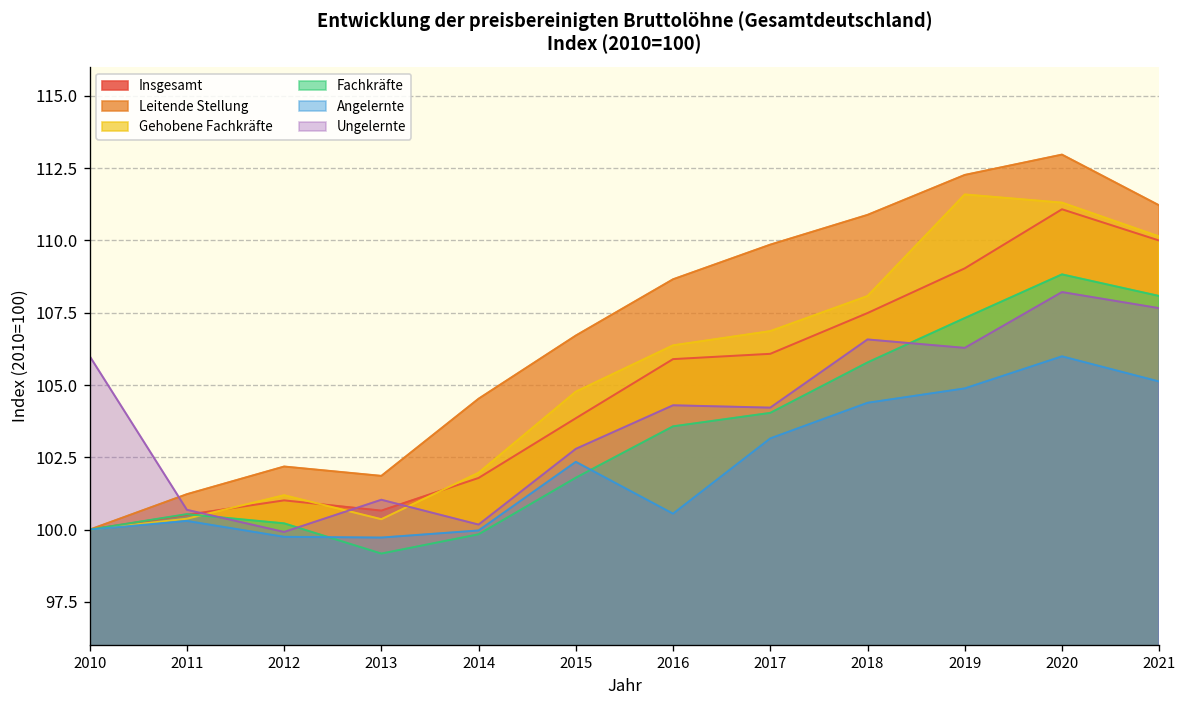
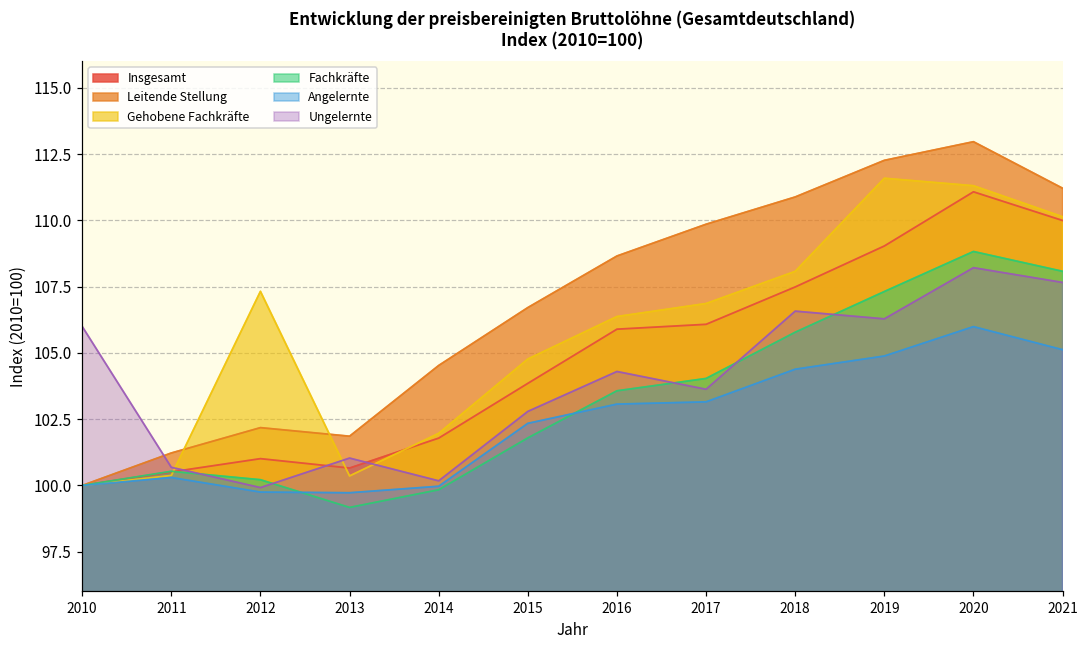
  {
    "Gehobene Fachkräfte": {
-     "2012": 101.2,
+     "2012": 107.3,
      "2013": 100.4,
      "2014": 102.0,
      "2015": 104.8,
      "2016": 106.4,
      "2017": 106.9,
      "2018": 108.1,
      "2019": 111.6,
      "2020": 111.3,
      "2021": 110.1
    },
    "Fachkräfte": {
      "2012": 100.2,
      "2013": 99.2,
      "2014": 99.8,
      "2015": 101.8,
      "2016": 103.6,
      "2017": 104.0,
      "2018": 105.8,
      "2019": 107.3,
      "2020": 108.8,
      "2021": 108.1
    },
    "Angelernte": {
      "2012": 99.8,
      "2013": 99.7,
      "2014": 100.0,
      "2015": 102.3,
-     "2016": 100.6,
+     "2016": 103.1,
      "2017": 103.2,
      "2018": 104.4,
      "2019": 104.9,
      "2020": 106.0,
      "2021": 105.1
    },
    "Ungelernte": {
      "2010": 106.0,
      "2011": 100.7,
      "2012": 99.9,
      "2013": 101.0,
      "2014": 100.2,
      "2015": 102.8,
      "2016": 104.3,
-     "2017": 104.2,
+     "2017": 103.6,
      "2018": 106.6,
      "2019": 106.3,
      "2020": 108.2,
      "2021": 107.7
    }
  }
